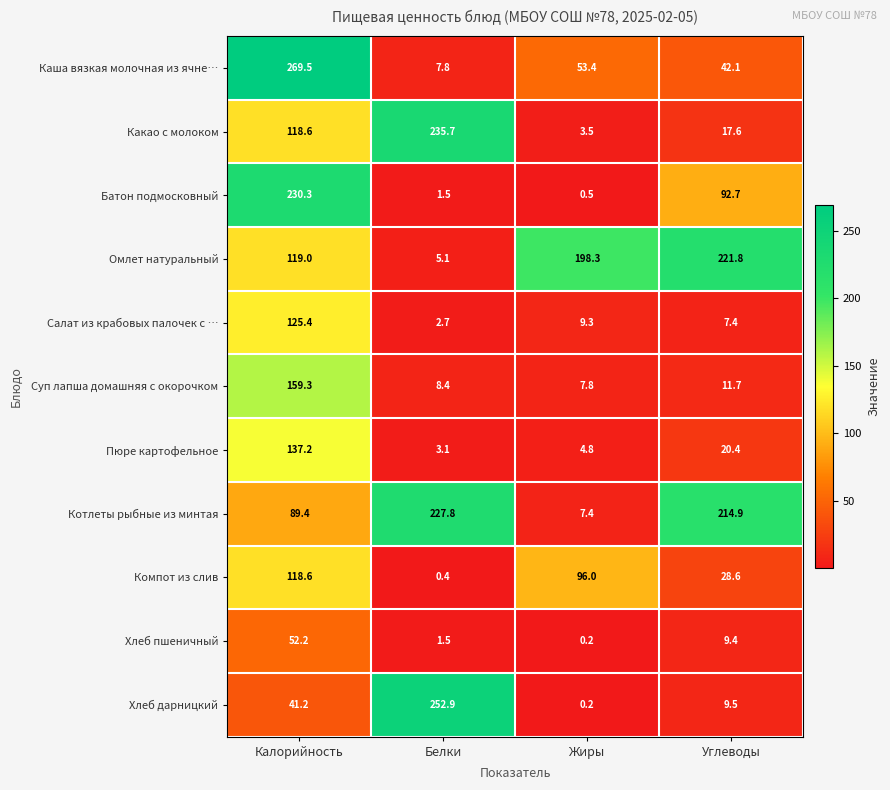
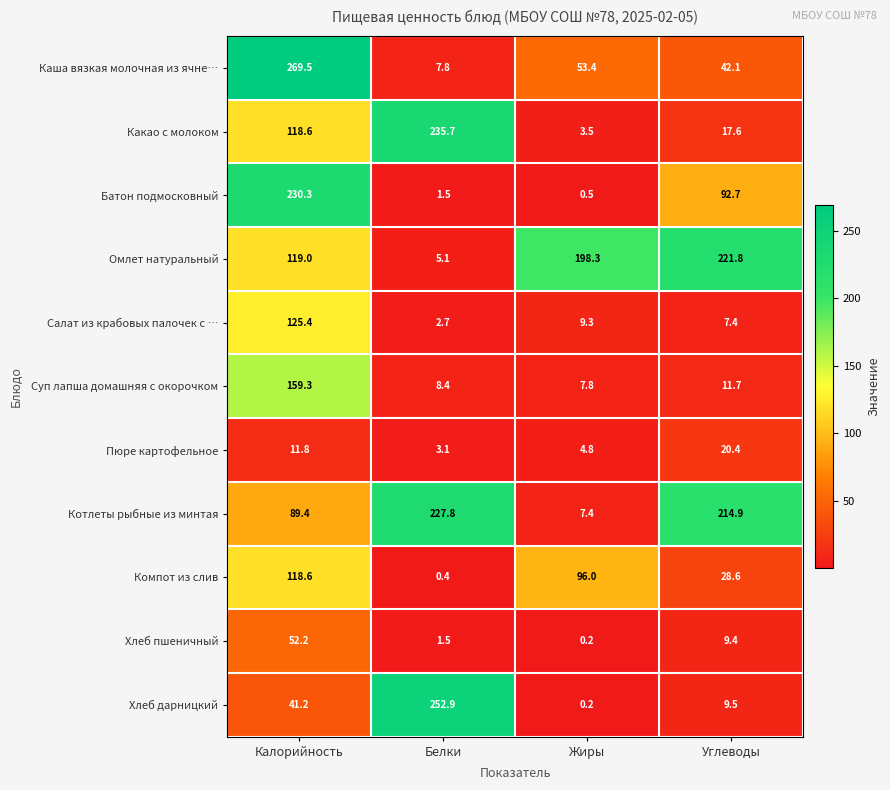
  {
    "Каша вязкая молочная из ячне…": {
      "Калорийность": 269.5,
      "Белки": 7.8,
      "Жиры": 53.4,
      "Углеводы": 42.1
    },
    "Какао с молоком": {
      "Калорийность": 118.6,
      "Белки": 235.7,
      "Жиры": 3.5,
      "Углеводы": 17.6
    },
    "Батон подмосковный": {
      "Калорийность": 230.3,
      "Белки": 1.5,
      "Жиры": 0.5,
      "Углеводы": 92.7
    },
    "Омлет натуральный": {
      "Калорийность": 119.0,
      "Белки": 5.1,
      "Жиры": 198.3,
      "Углеводы": 221.8
    },
    "Салат из крабовых палочек с …": {
      "Калорийность": 125.4,
      "Белки": 2.7,
      "Жиры": 9.3,
      "Углеводы": 7.4
    },
    "Суп лапша домашняя с окорочком": {
      "Калорийность": 159.3,
      "Белки": 8.4,
      "Жиры": 7.8,
      "Углеводы": 11.7
    },
    "Пюре картофельное": {
-     "Калорийность": 137.2,
+     "Калорийность": 11.8,
      "Белки": 3.1,
      "Жиры": 4.8,
      "Углеводы": 20.4
    },
    "Котлеты рыбные из минтая": {
      "Калорийность": 89.4,
      "Белки": 227.8,
      "Жиры": 7.4,
      "Углеводы": 214.9
    },
    "Компот из слив": {
      "Калорийность": 118.6,
      "Белки": 0.4,
      "Жиры": 96.0,
      "Углеводы": 28.6
    },
    "Хлеб пшеничный": {
      "Калорийность": 52.2,
      "Белки": 1.5,
      "Жиры": 0.2,
      "Углеводы": 9.4
    },
    "Хлеб дарницкий": {
      "Калорийность": 41.2,
      "Белки": 252.9,
      "Жиры": 0.2,
      "Углеводы": 9.5
    }
  }
